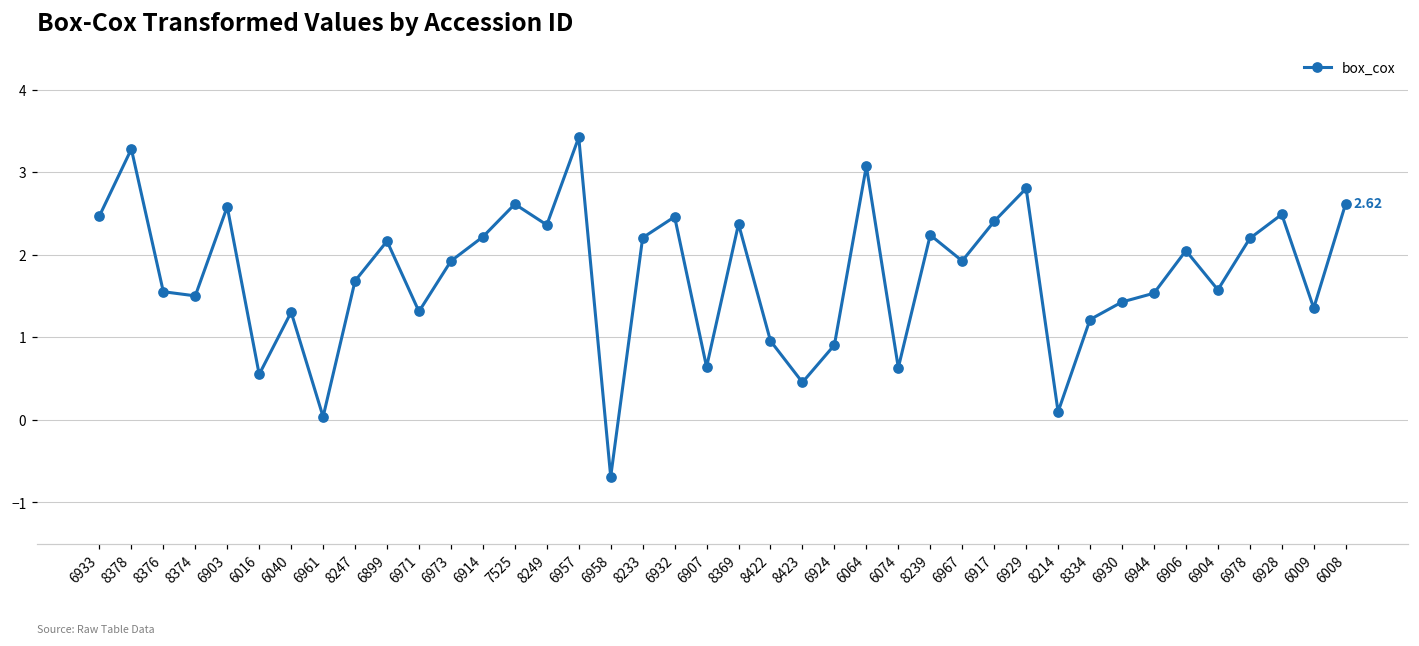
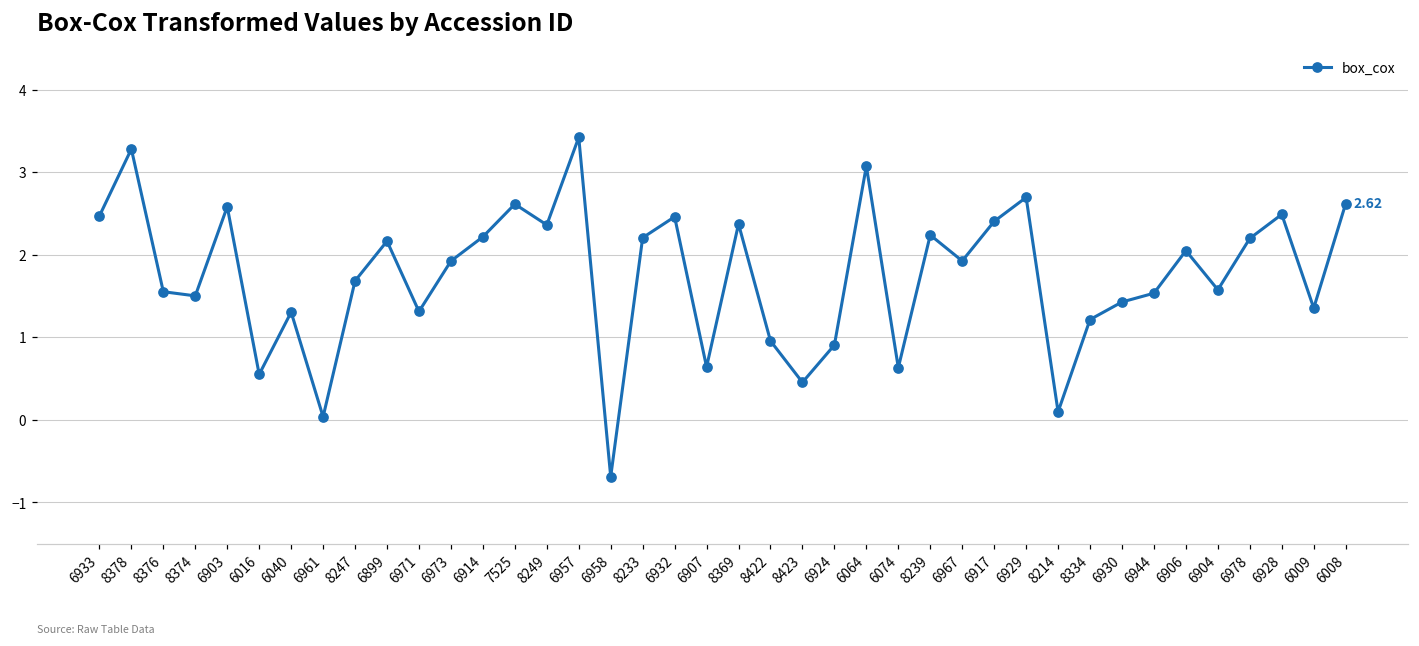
  {
    "6933": 2.5,
    "8378": 3.3,
    "8376": 1.6,
    "8374": 1.5,
    "6903": 2.6,
    "6016": 0.6,
    "6040": 1.3,
    "6961": 0.0,
    "8247": 1.7,
    "6899": 2.2,
    "6971": 1.3,
    "6973": 1.9,
    "6914": 2.2,
    "7525": 2.6,
    "8249": 2.4,
    "6957": 3.4,
    "6958": -0.7,
    "8233": 2.2,
    "6932": 2.5,
    "6907": 0.6,
    "8369": 2.4,
    "8422": 1.0,
    "8423": 0.5,
    "6924": 0.9,
    "6064": 3.1,
    "6074": 0.6,
    "8239": 2.2,
    "6967": 1.9,
    "6917": 2.4,
-   "6929": 2.8,
+   "6929": 2.7,
    "8214": 0.1,
    "8334": 1.2,
    "6930": 1.4,
    "6944": 1.5,
    "6906": 2.1,
    "6904": 1.6,
    "6978": 2.2,
    "6928": 2.5,
    "6009": 1.4
  }
